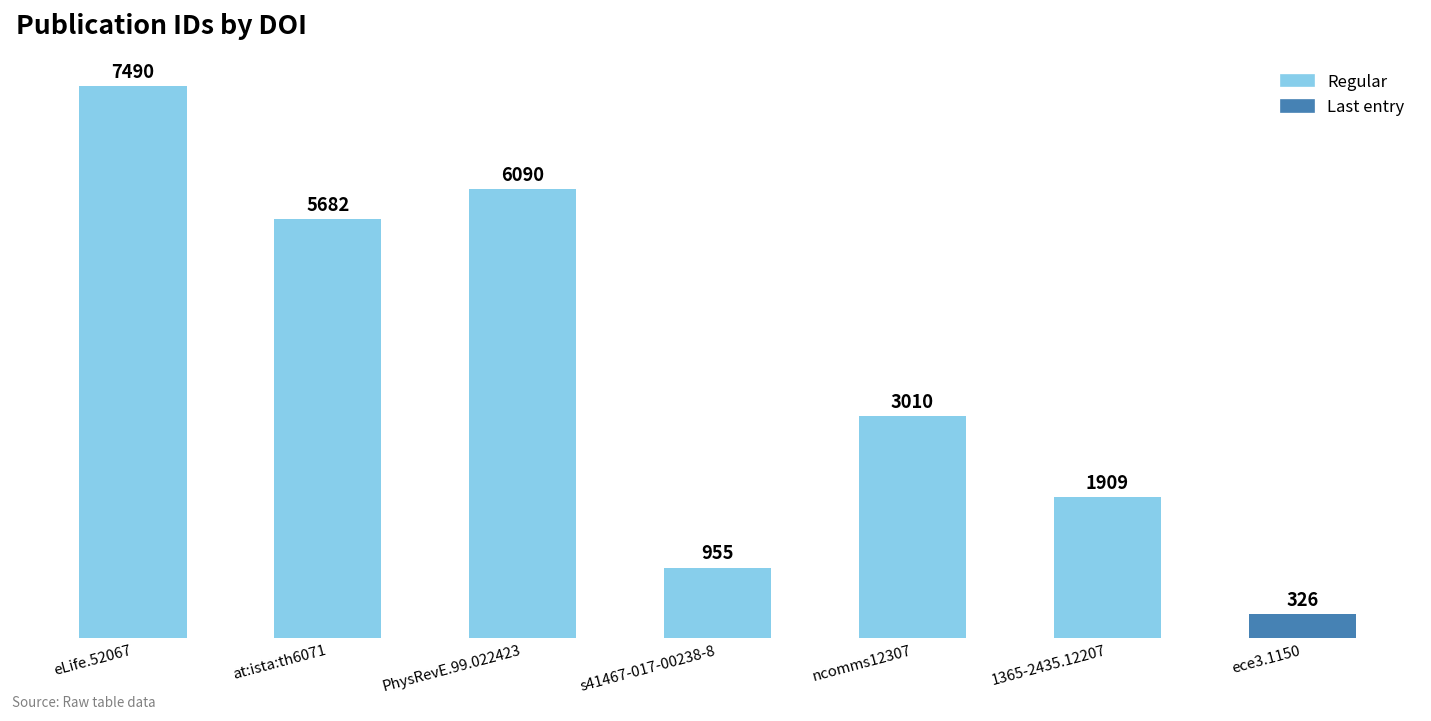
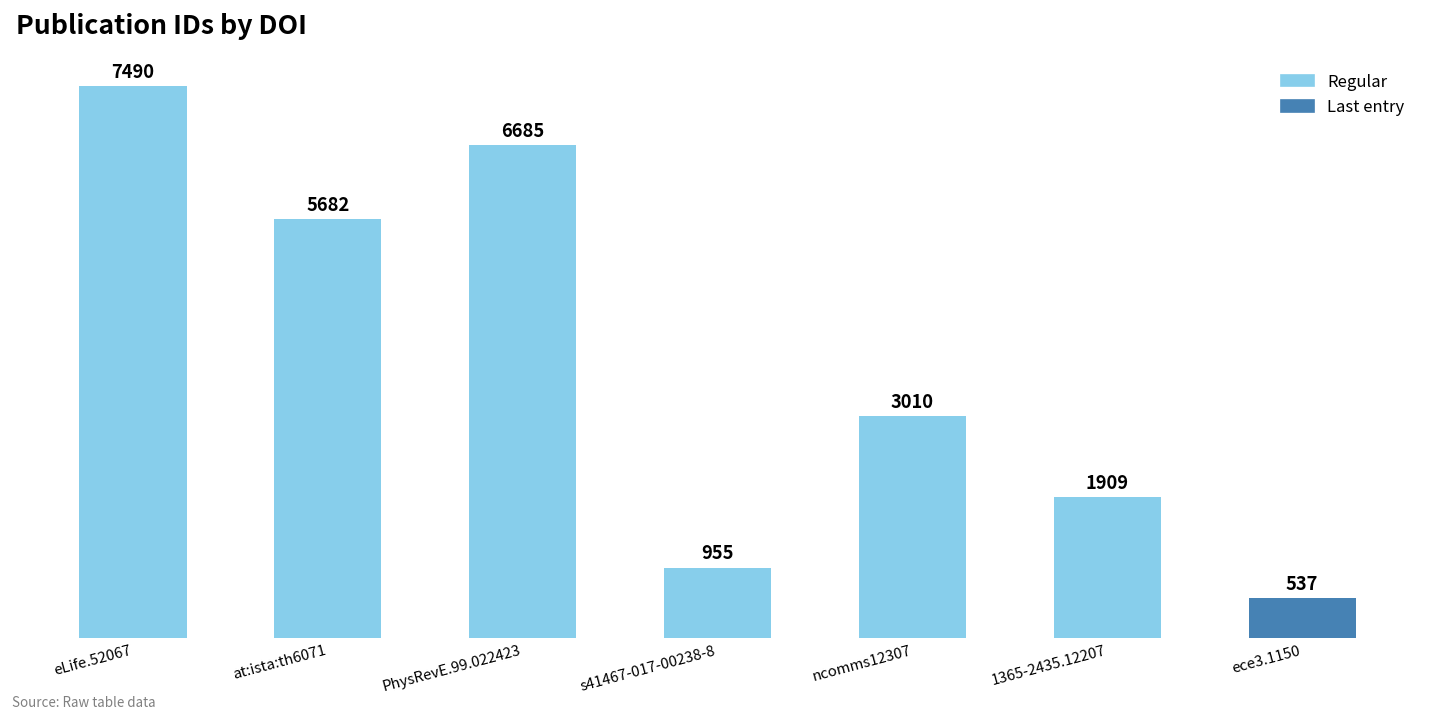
  {
    "eLife.52067": 7490,
    "at:ista:th6071": 5682,
-   "PhysRevE.99.022423": 6090,
+   "PhysRevE.99.022423": 6685,
    "s41467-017-00238-8": 955,
    "ncomms12307": 3010,
    "1365-2435.12207": 1909,
-   "ece3.1150": 326
+   "ece3.1150": 537
  }
